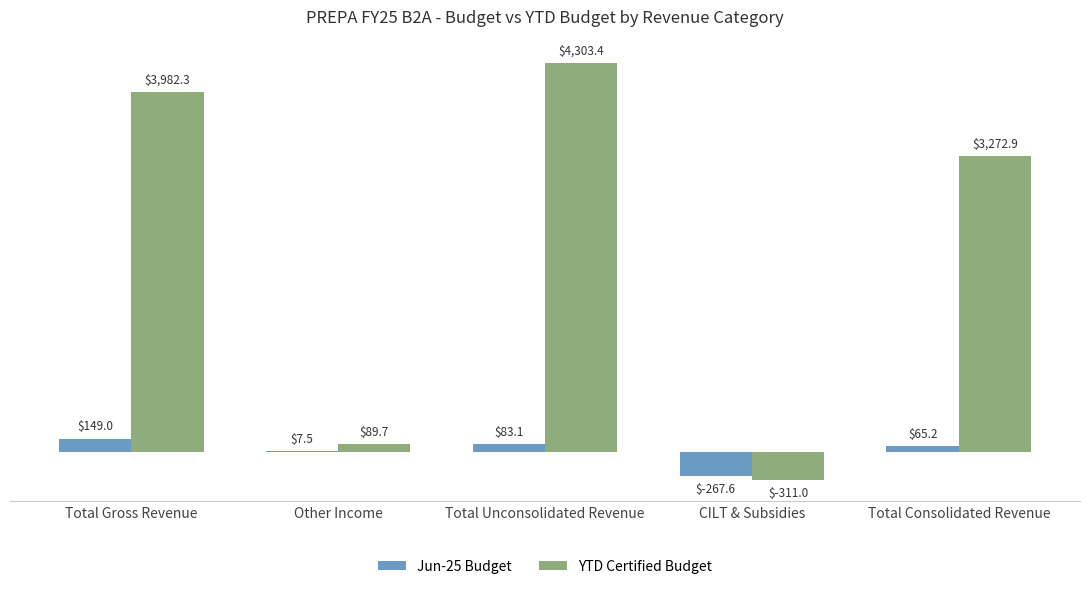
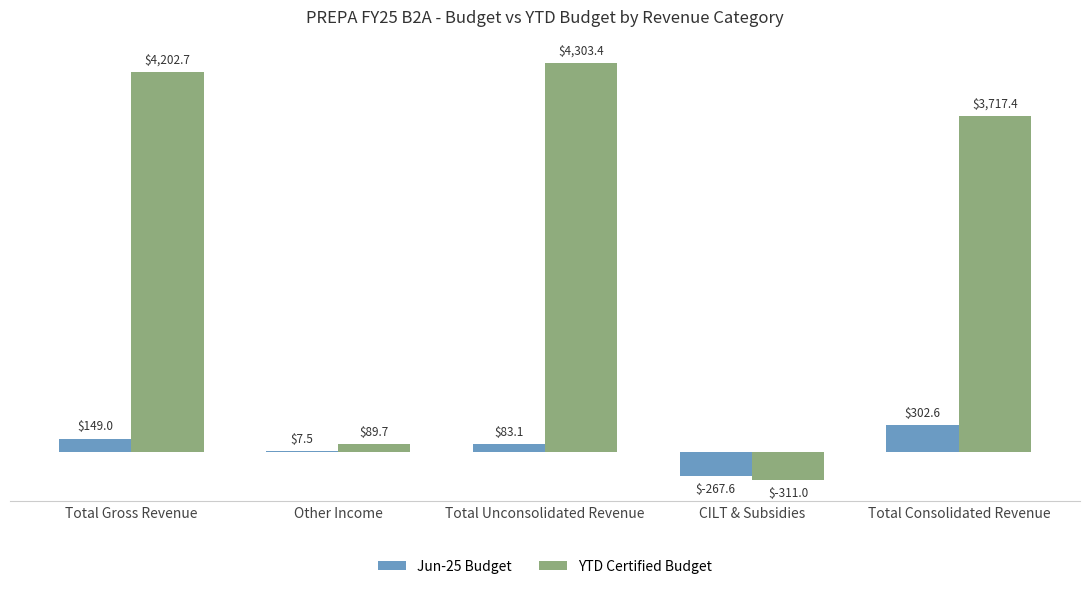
  {
    "Jun-25 Budget": {
      "Total Gross Revenue": "$149.0",
      "Other Income": "$7.5",
      "Total Unconsolidated Revenue": "$83.1",
      "CILT & Subsidies": "$-267.6",
-     "Total Consolidated Revenue": "$65.2"
+     "Total Consolidated Revenue": "$302.6"
    },
    "YTD Certified Budget": {
-     "Total Gross Revenue": "$3,982.3",
+     "Total Gross Revenue": "$4,202.7",
      "Other Income": "$89.7",
      "Total Unconsolidated Revenue": "$4,303.4",
      "CILT & Subsidies": "$-311.0",
-     "Total Consolidated Revenue": "$3,272.9"
+     "Total Consolidated Revenue": "$3,717.4"
    }
  }
